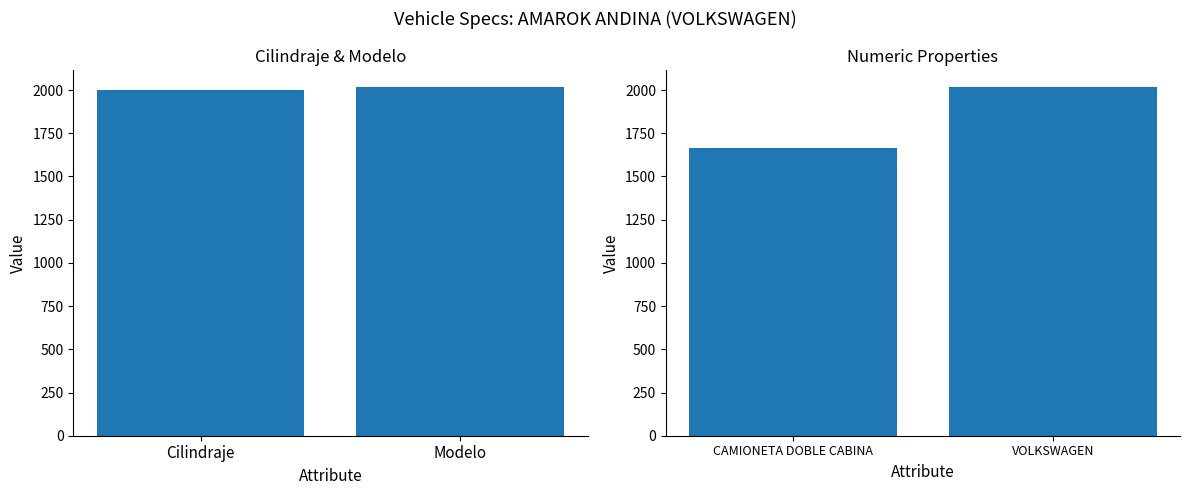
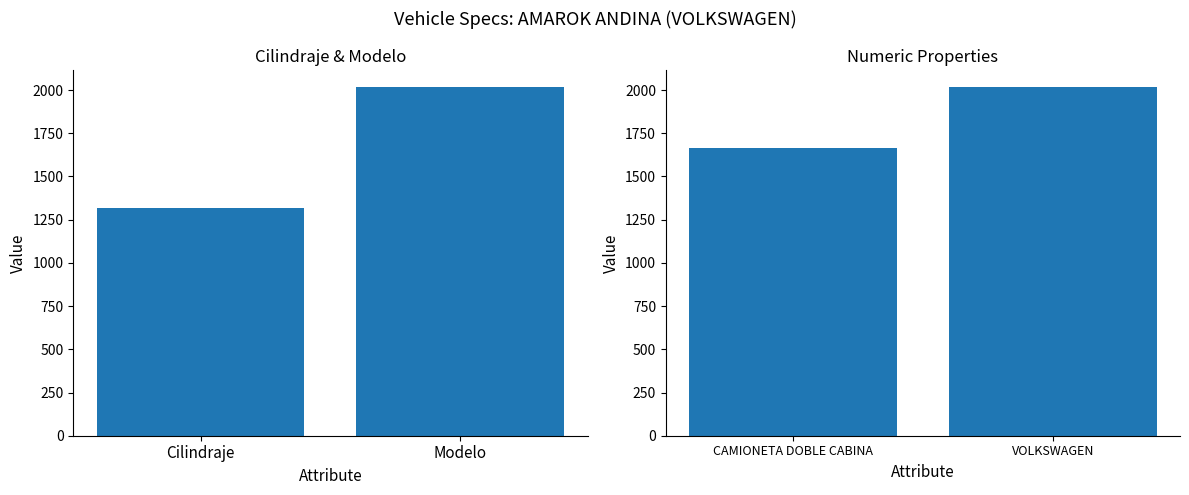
  {
    "Cilindraje & Modelo": {
-     "Cilindraje": 2000,
+     "Cilindraje": 1320,
      "Modelo": 2020
    },
    "Numeric Properties": {
      "CAMIONETA DOBLE CABINA": 1670,
      "VOLKSWAGEN": 2020
    }
  }
